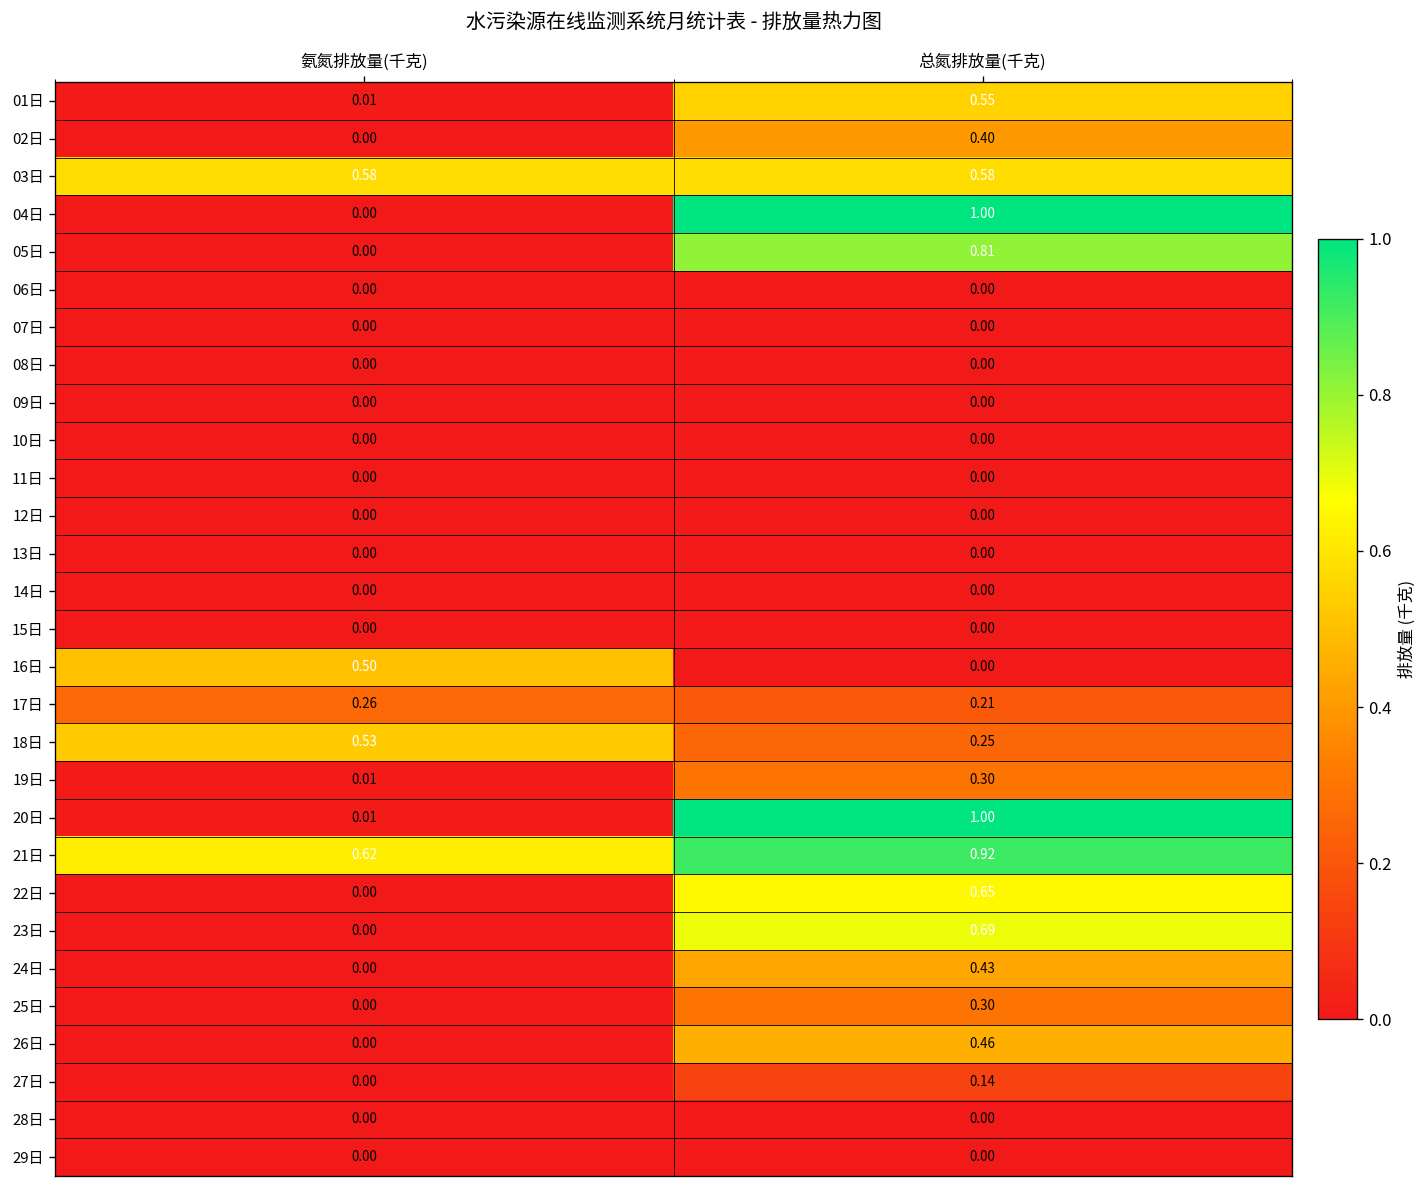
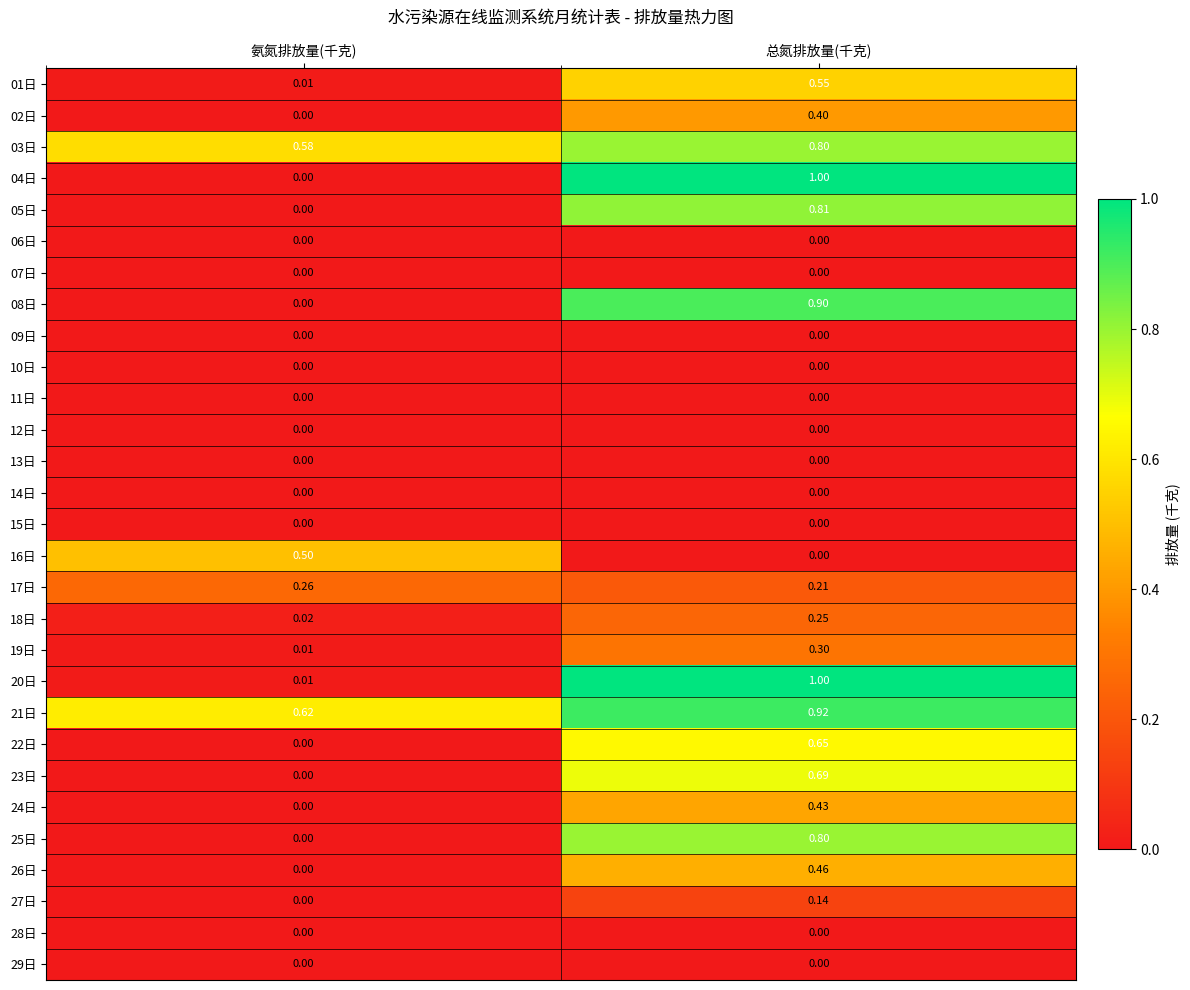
  {
    "01日": {
      "氨氮排放量(千克)": 0.01,
      "总氮排放量(千克)": 0.55
    },
    "02日": {
      "氨氮排放量(千克)": 0.00,
      "总氮排放量(千克)": 0.40
    },
    "03日": {
      "氨氮排放量(千克)": 0.58,
-     "总氮排放量(千克)": 0.58
+     "总氮排放量(千克)": 0.80
    },
    "04日": {
      "氨氮排放量(千克)": 0.00,
      "总氮排放量(千克)": 1.00
    },
    "05日": {
      "氨氮排放量(千克)": 0.00,
      "总氮排放量(千克)": 0.81
    },
    "06日": {
      "氨氮排放量(千克)": 0.00,
      "总氮排放量(千克)": 0.00
    },
    "07日": {
      "氨氮排放量(千克)": 0.00,
      "总氮排放量(千克)": 0.00
    },
    "08日": {
      "氨氮排放量(千克)": 0.00,
-     "总氮排放量(千克)": 0.00
+     "总氮排放量(千克)": 0.90
    },
    "09日": {
      "氨氮排放量(千克)": 0.00,
      "总氮排放量(千克)": 0.00
    },
    "10日": {
      "氨氮排放量(千克)": 0.00,
      "总氮排放量(千克)": 0.00
    },
    "11日": {
      "氨氮排放量(千克)": 0.00,
      "总氮排放量(千克)": 0.00
    },
    "12日": {
      "氨氮排放量(千克)": 0.00,
      "总氮排放量(千克)": 0.00
    },
    "13日": {
      "氨氮排放量(千克)": 0.00,
      "总氮排放量(千克)": 0.00
    },
    "14日": {
      "氨氮排放量(千克)": 0.00,
      "总氮排放量(千克)": 0.00
    },
    "15日": {
      "氨氮排放量(千克)": 0.00,
      "总氮排放量(千克)": 0.00
    },
    "16日": {
      "氨氮排放量(千克)": 0.50,
      "总氮排放量(千克)": 0.00
    },
    "17日": {
      "氨氮排放量(千克)": 0.26,
      "总氮排放量(千克)": 0.21
    },
    "18日": {
-     "氨氮排放量(千克)": 0.53,
+     "氨氮排放量(千克)": 0.02,
      "总氮排放量(千克)": 0.25
    },
    "19日": {
      "氨氮排放量(千克)": 0.01,
      "总氮排放量(千克)": 0.30
    },
    "20日": {
      "氨氮排放量(千克)": 0.01,
      "总氮排放量(千克)": 1.00
    },
    "21日": {
      "氨氮排放量(千克)": 0.62,
      "总氮排放量(千克)": 0.92
    },
    "22日": {
      "氨氮排放量(千克)": 0.00,
      "总氮排放量(千克)": 0.65
    },
    "23日": {
      "氨氮排放量(千克)": 0.00,
      "总氮排放量(千克)": 0.69
    },
    "24日": {
      "氨氮排放量(千克)": 0.00,
      "总氮排放量(千克)": 0.43
    },
    "25日": {
      "氨氮排放量(千克)": 0.00,
-     "总氮排放量(千克)": 0.30
+     "总氮排放量(千克)": 0.80
    },
    "26日": {
      "氨氮排放量(千克)": 0.00,
      "总氮排放量(千克)": 0.46
    },
    "27日": {
      "氨氮排放量(千克)": 0.00,
      "总氮排放量(千克)": 0.14
    },
    "28日": {
      "氨氮排放量(千克)": 0.00,
      "总氮排放量(千克)": 0.00
    },
    "29日": {
      "氨氮排放量(千克)": 0.00,
      "总氮排放量(千克)": 0.00
    }
  }
